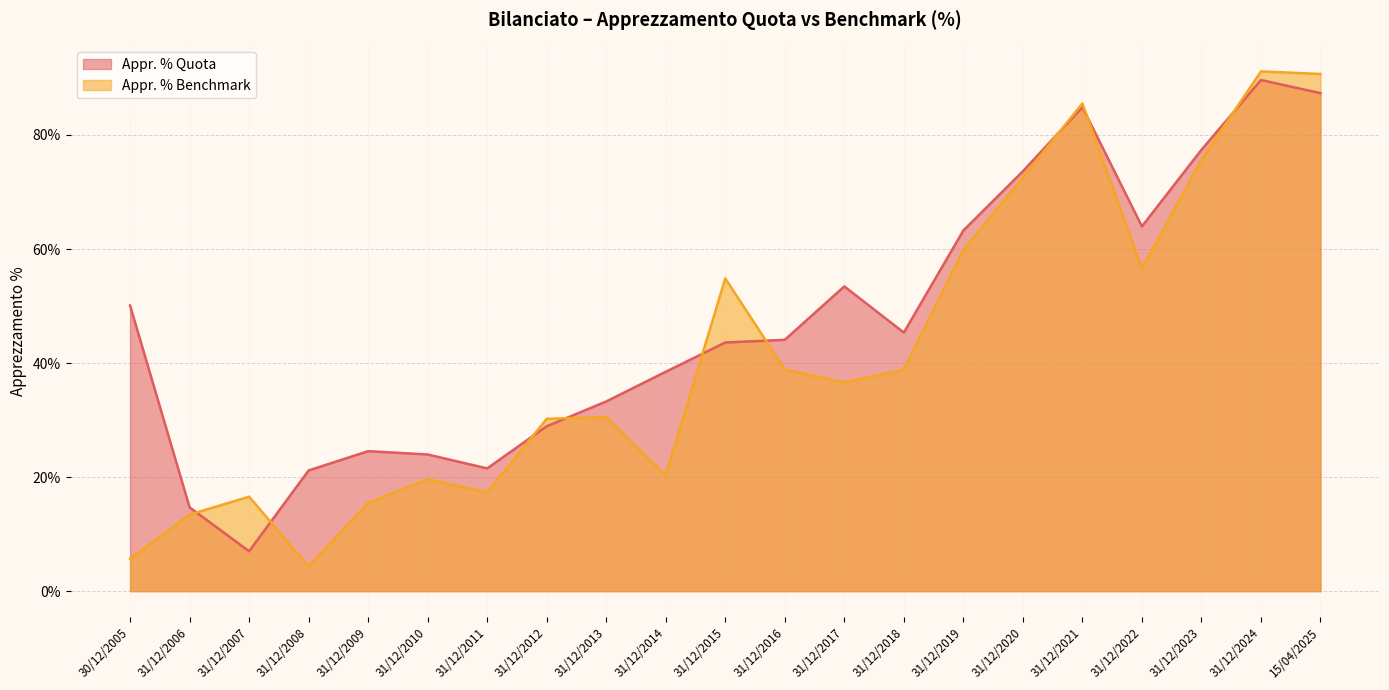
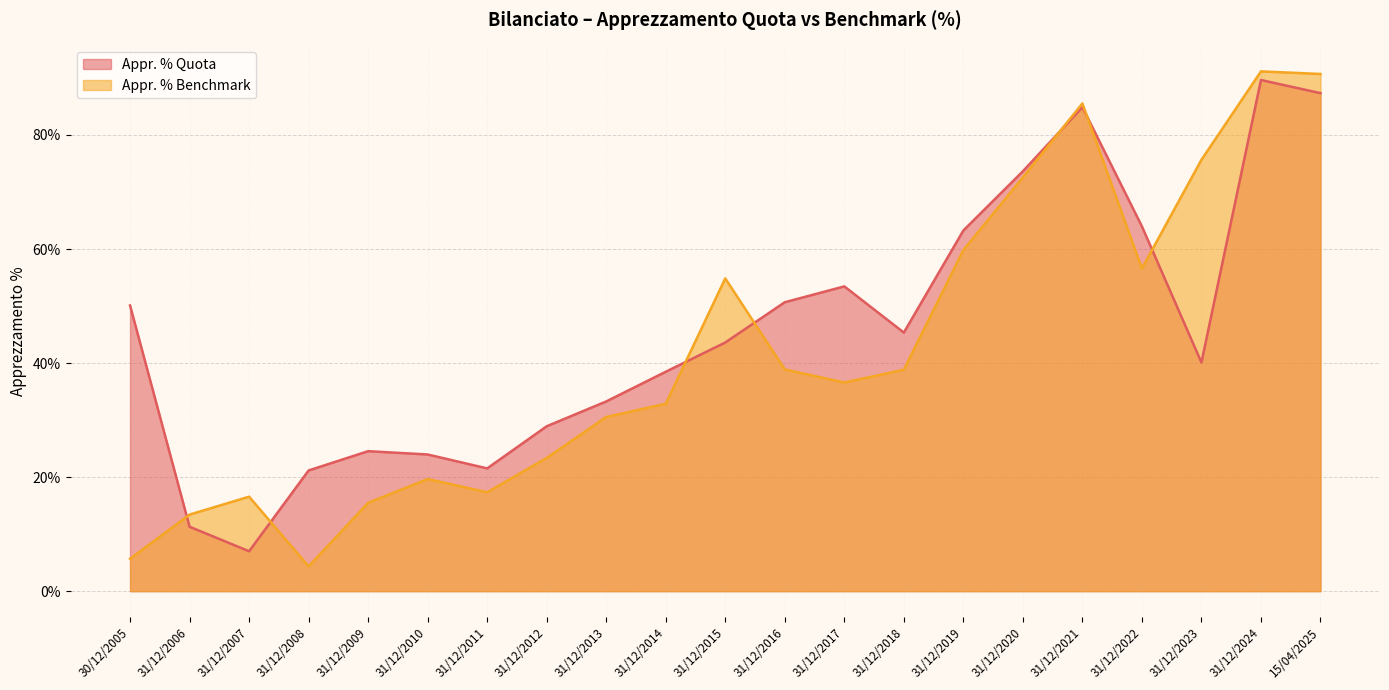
  {
    "Appr. % Quota": {
      "30/12/2005": "50%",
-     "31/12/2006": "15%",
+     "31/12/2006": "11%",
      "31/12/2007": "7%",
      "31/12/2008": "21%",
      "31/12/2009": "25%",
      "31/12/2010": "24%",
      "31/12/2011": "22%",
      "31/12/2012": "29%",
      "31/12/2013": "33%",
      "31/12/2014": "38%",
      "31/12/2015": "44%",
-     "31/12/2016": "44%",
+     "31/12/2016": "51%",
      "31/12/2017": "53%",
      "31/12/2018": "45%",
      "31/12/2019": "63%",
      "31/12/2020": "74%",
      "31/12/2021": "85%",
      "31/12/2022": "64%",
-     "31/12/2023": "77%",
+     "31/12/2023": "40%",
      "31/12/2024": "90%",
      "15/04/2025": "87%"
    },
    "Appr. % Benchmark": {
      "30/12/2005": "6%",
      "31/12/2006": "13%",
      "31/12/2007": "17%",
      "31/12/2008": "4%",
      "31/12/2009": "15%",
      "31/12/2010": "20%",
      "31/12/2011": "17%",
-     "31/12/2012": "30%",
+     "31/12/2012": "23%",
      "31/12/2013": "31%",
-     "31/12/2014": "20%",
+     "31/12/2014": "33%",
      "31/12/2015": "55%",
      "31/12/2016": "39%",
      "31/12/2017": "37%",
      "31/12/2018": "39%",
      "31/12/2019": "60%",
      "31/12/2020": "73%",
      "31/12/2021": "86%",
      "31/12/2022": "57%",
      "31/12/2023": "76%",
      "31/12/2024": "91%",
      "15/04/2025": "91%"
    }
  }
